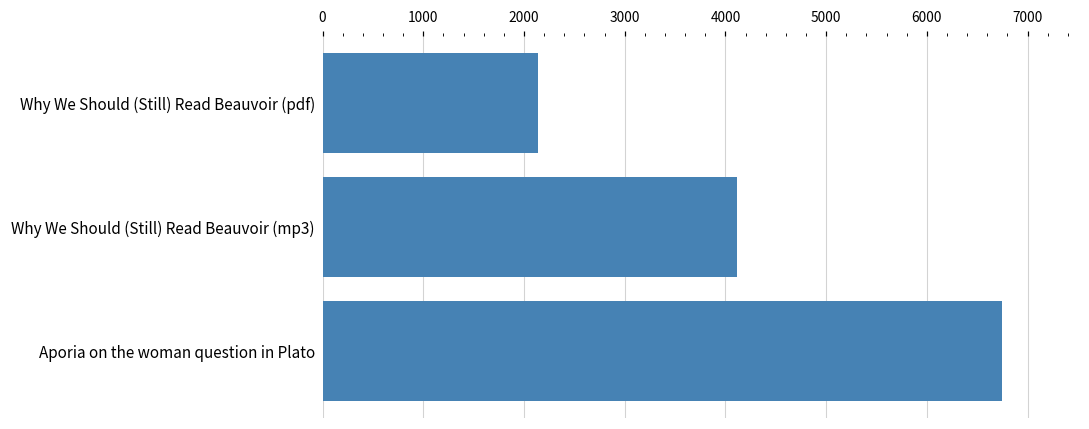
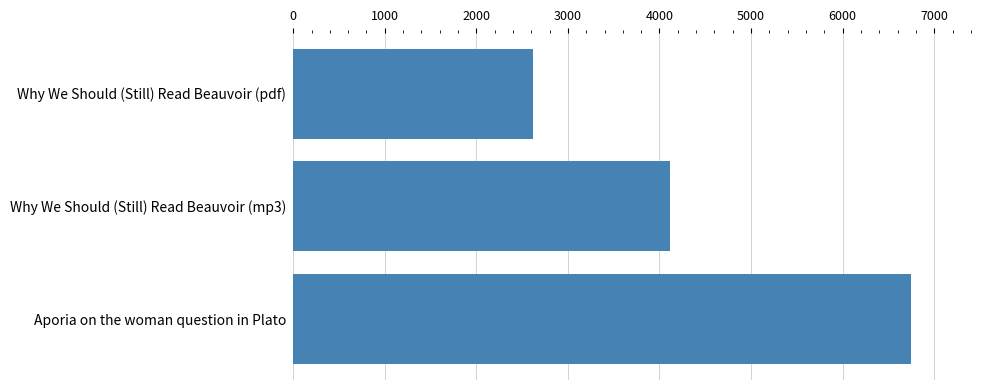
  {
-   "Why We Should (Still) Read Beauvoir (pdf)": 2100,
+   "Why We Should (Still) Read Beauvoir (pdf)": 2600,
    "Why We Should (Still) Read Beauvoir (mp3)": 4100,
    "Aporia on the woman question in Plato": 6700
  }
